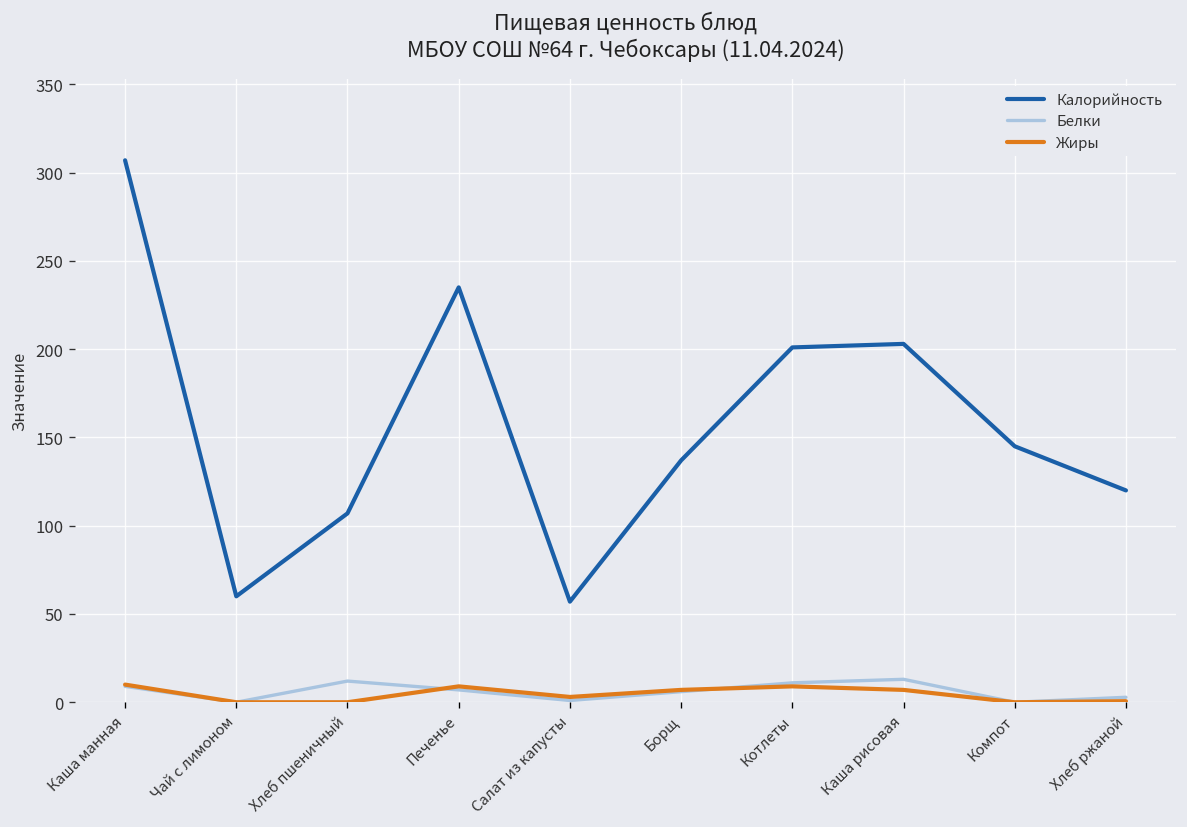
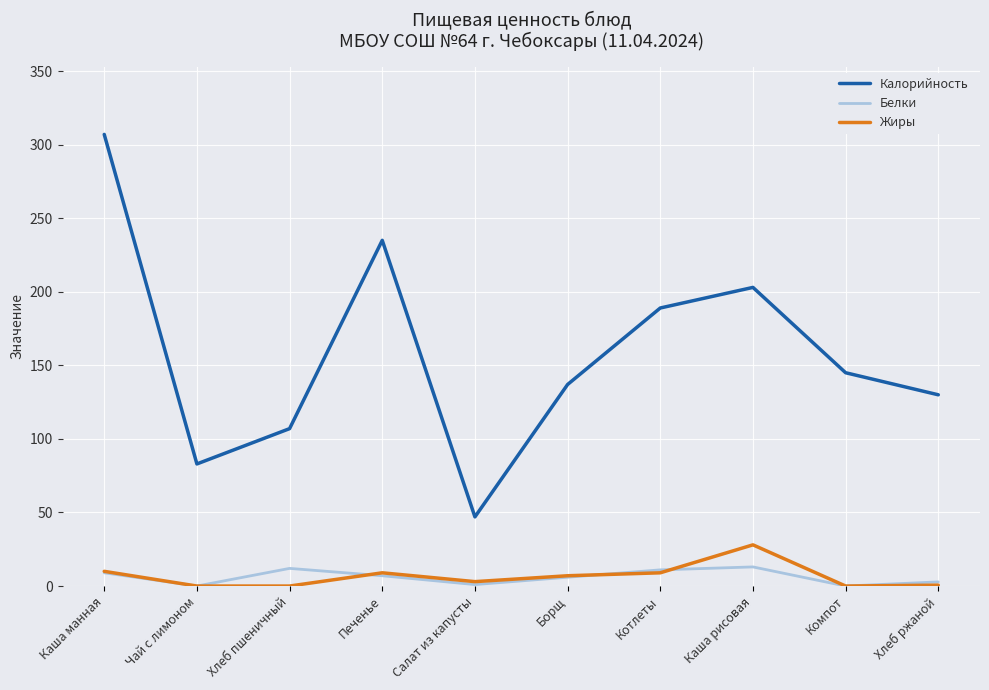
  {
    "Калорийность": {
      "Каша манная": 307,
-     "Чай с лимоном": 60,
+     "Чай с лимоном": 83,
      "Хлеб пшеничный": 107,
      "Печенье": 235,
-     "Салат из капусты": 57,
+     "Салат из капусты": 47,
      "Борщ": 137,
-     "Котлеты": 201,
+     "Котлеты": 189,
      "Каша рисовая": 203,
      "Компот": 145,
-     "Хлеб ржаной": 120
+     "Хлеб ржаной": 130
    },
    "Белки": {
      "Хлеб пшеничный": 12,
      "Печенье": 7,
      "Салат из капусты": 1,
      "Котлеты": 11,
      "Каша рисовая": 13,
      "Хлеб ржаной": 3
    },
    "Жиры": {
      "Хлеб пшеничный": 0,
      "Печенье": 9,
      "Салат из капусты": 3,
      "Котлеты": 9,
-     "Каша рисовая": 7,
+     "Каша рисовая": 28,
      "Хлеб ржаной": 1
    }
  }
